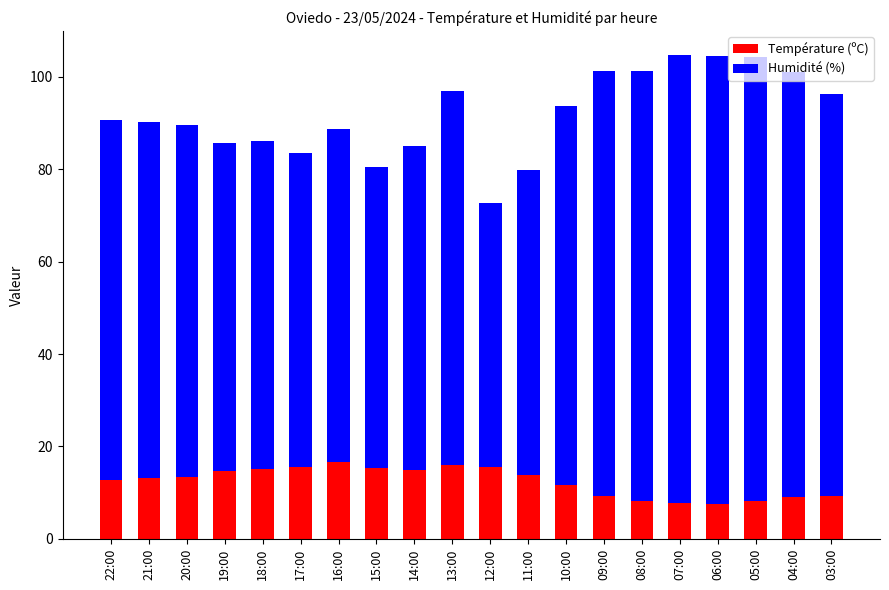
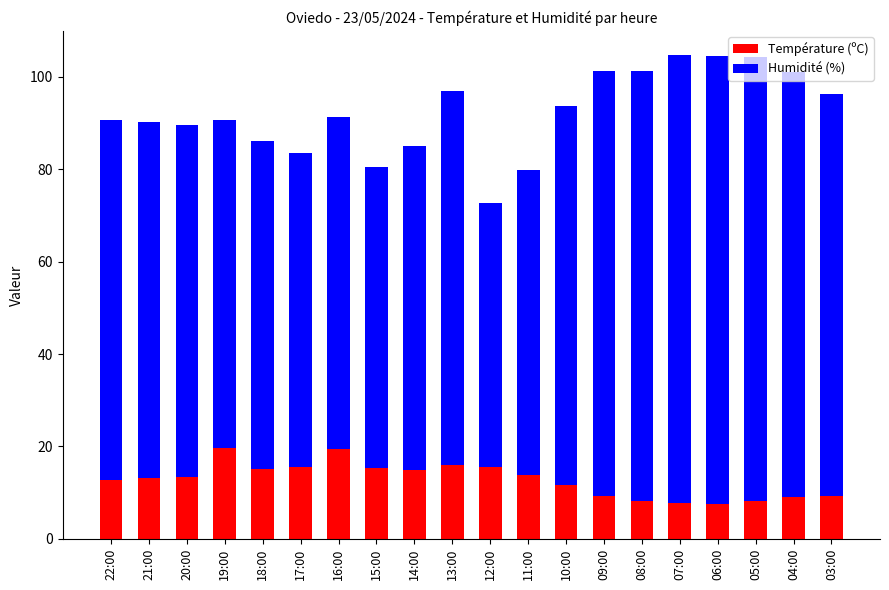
  {
    "Température (ºC)": {
      "22:00": 13,
      "21:00": 13,
      "20:00": 14,
-     "19:00": 15,
+     "19:00": 20,
      "18:00": 15,
      "17:00": 16,
-     "16:00": 17,
+     "16:00": 19,
      "15:00": 15,
      "14:00": 15,
      "13:00": 16,
      "12:00": 16,
      "11:00": 14,
      "10:00": 12,
      "09:00": 9,
      "08:00": 8,
      "07:00": 8,
      "06:00": 8,
      "05:00": 8,
      "04:00": 9,
      "03:00": 9
    },
    "Humidité (%)": {
      "22:00": 78,
      "21:00": 77,
      "20:00": 76,
      "19:00": 71,
      "18:00": 71,
      "17:00": 68,
      "16:00": 72,
      "15:00": 65,
      "14:00": 70,
      "13:00": 81,
      "12:00": 57,
      "11:00": 66,
      "10:00": 82,
      "09:00": 92,
      "08:00": 93,
      "07:00": 97,
      "06:00": 97,
      "03:00": 87
    }
  }
